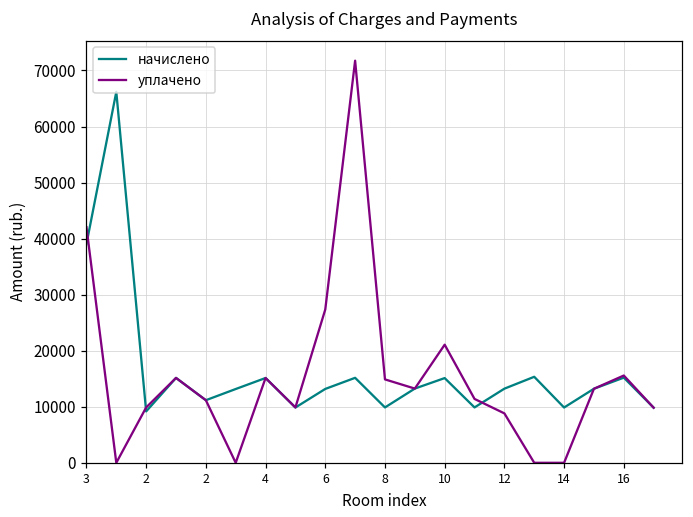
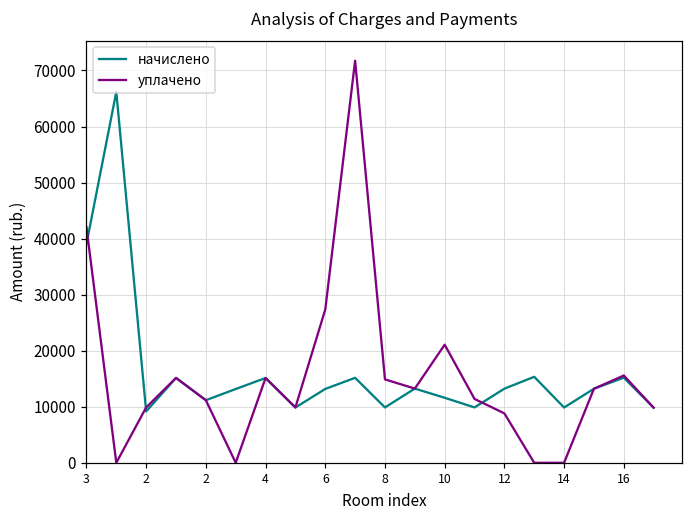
  {
    "начислено": {
      "6": 13000,
      "8": 10000,
-     "10": 15000,
+     "10": 12000,
      "12": 13000,
      "14": 10000
    },
    "уплачено": {
      "6": 27000,
      "8": 15000,
      "10": 21000,
      "12": 9000,
      "14": 0
    }
  }
